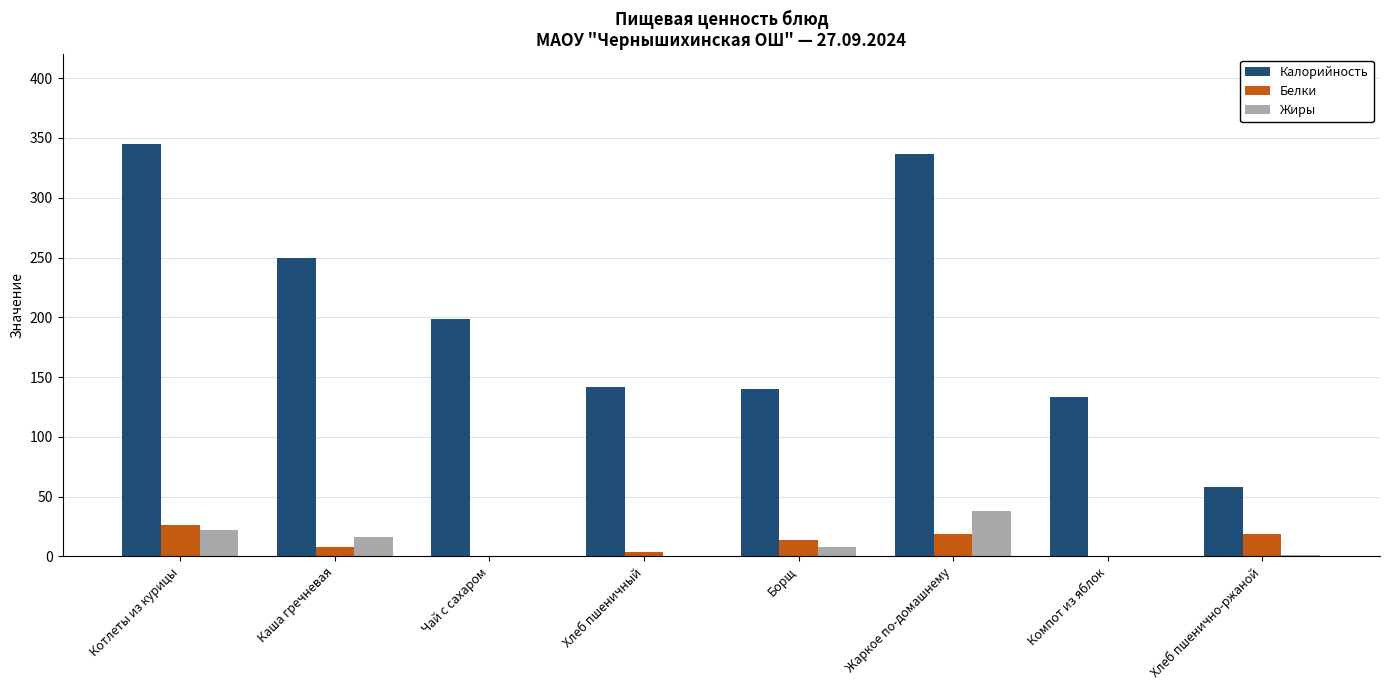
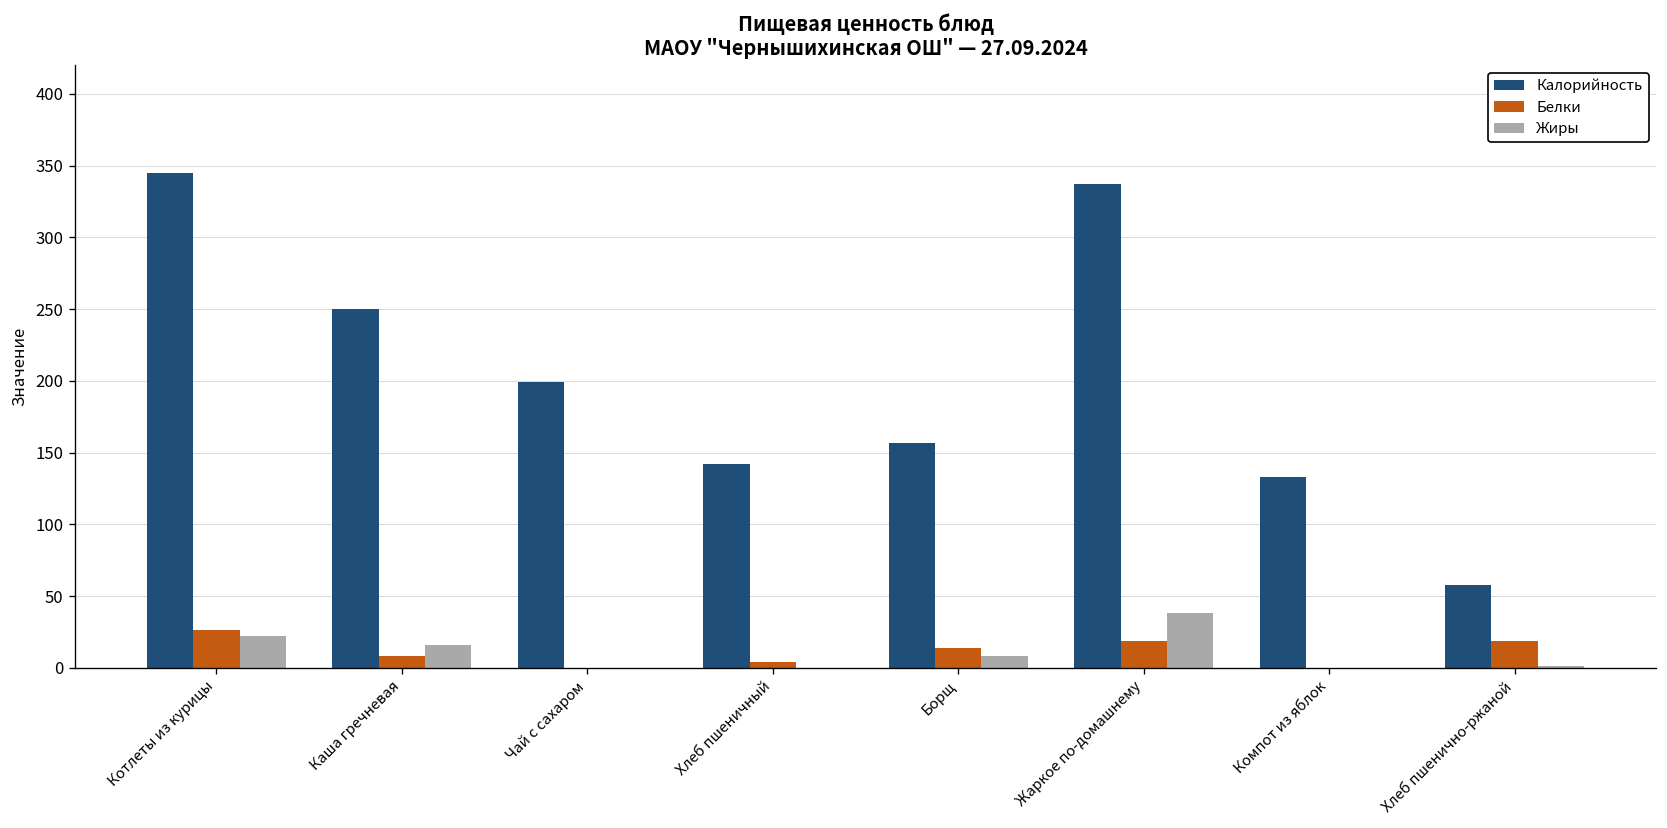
  {
    "Калорийность": {
      "Котлеты из курицы": 345,
      "Каша гречневая": 250,
      "Чай с сахаром": 199,
      "Хлеб пшеничный": 142,
-     "Борщ": 140,
+     "Борщ": 157,
      "Жаркое по-домашнему": 337,
      "Компот из яблок": 133,
      "Хлеб пшенично-ржаной": 58
    },
    "Белки": {
      "Котлеты из курицы": 26,
      "Каша гречневая": 8,
      "Чай с сахаром": 0,
      "Хлеб пшеничный": 4,
      "Борщ": 14,
      "Жаркое по-домашнему": 19,
      "Компот из яблок": 0,
      "Хлеб пшенично-ржаной": 19
    },
    "Жиры": {
      "Котлеты из курицы": 22,
      "Каша гречневая": 16,
      "Чай с сахаром": 0,
      "Хлеб пшеничный": 0,
      "Борщ": 8,
      "Жаркое по-домашнему": 38,
      "Компот из яблок": 0
    }
  }
